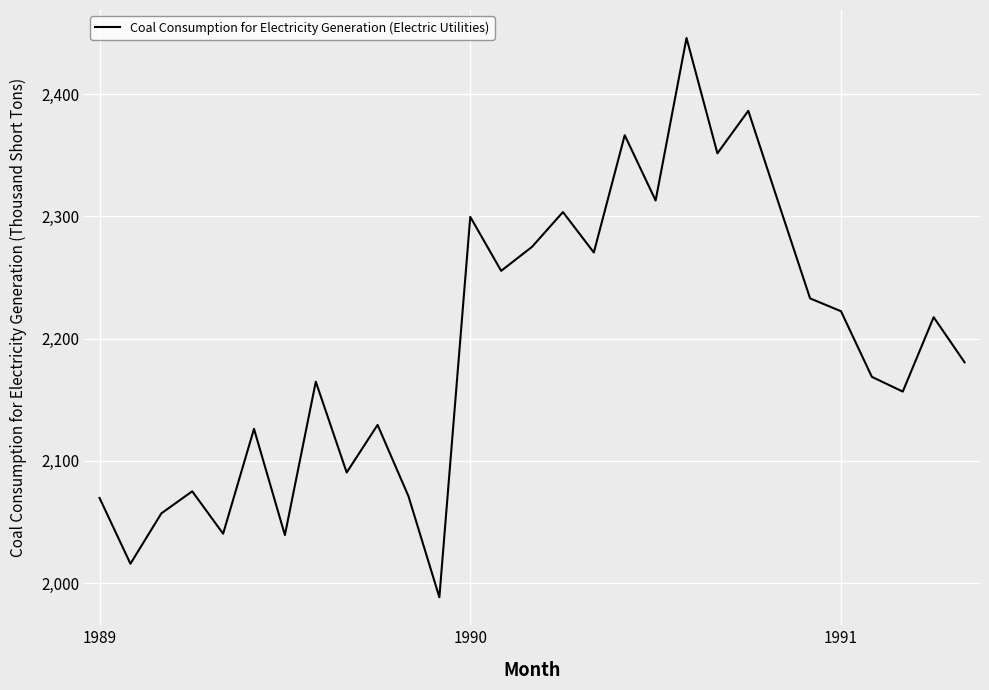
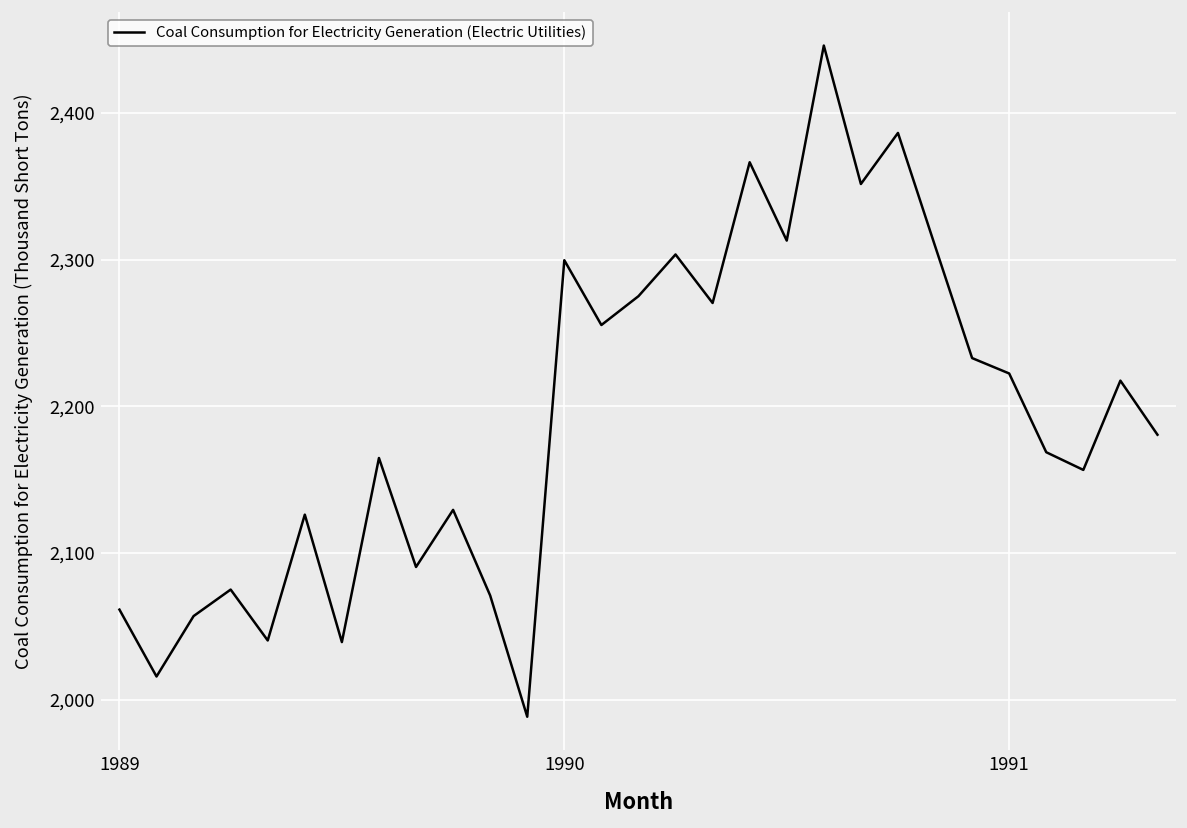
  {
-   "1989": "2,070",
+   "1989": "2,061",
    "1990": "2,300",
    "1991": "2,222"
  }
